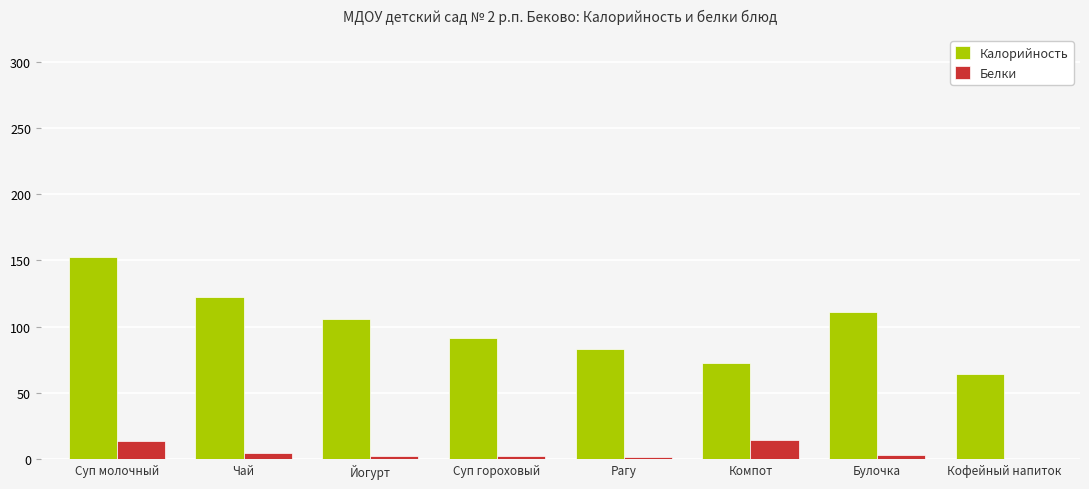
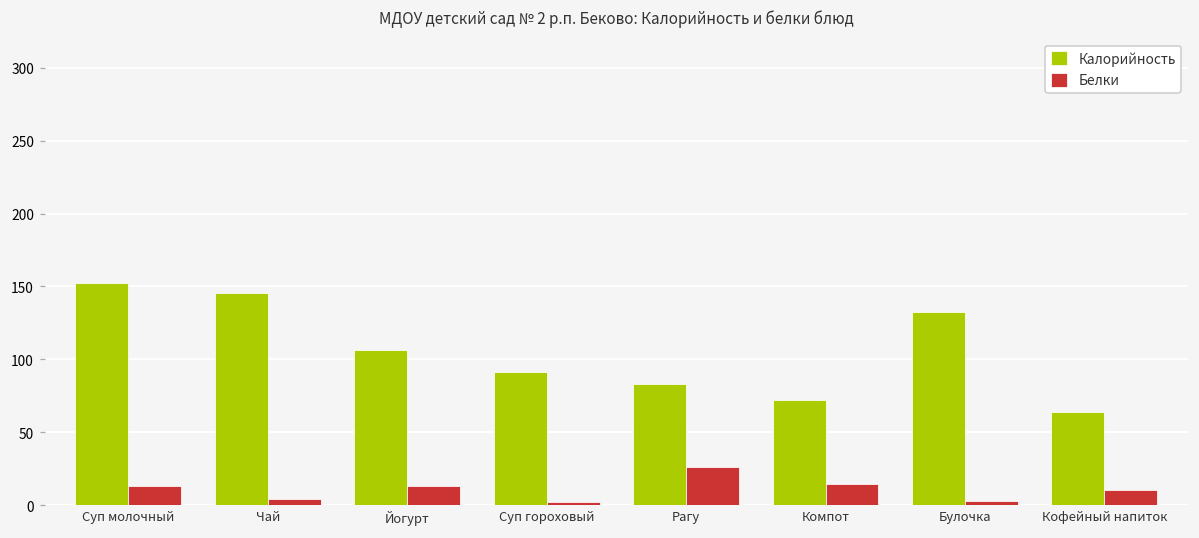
  {
    "Калорийность": {
      "Суп молочный": 153,
-     "Чай": 122,
+     "Чай": 146,
      "Йогурт": 106,
      "Суп гороховый": 91,
      "Рагу": 83,
      "Компот": 72,
-     "Булочка": 111,
+     "Булочка": 132,
      "Кофейный напиток": 64
    },
    "Белки": {
      "Суп молочный": 13,
      "Чай": 4,
-     "Йогурт": 3,
+     "Йогурт": 13,
      "Суп гороховый": 2,
-     "Рагу": 2,
+     "Рагу": 26,
      "Компот": 14,
      "Булочка": 3,
-     "Кофейный напиток": 0
+     "Кофейный напиток": 10
    }
  }
